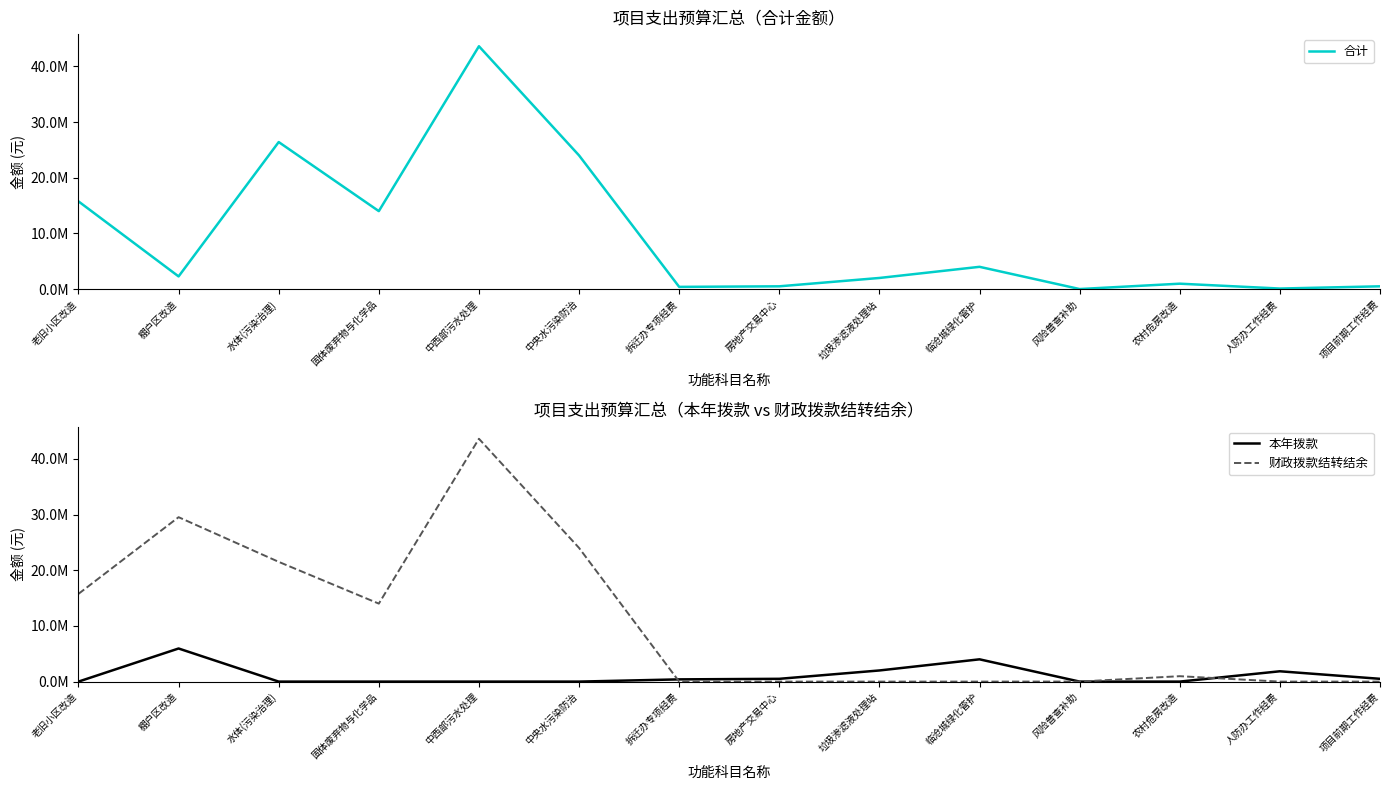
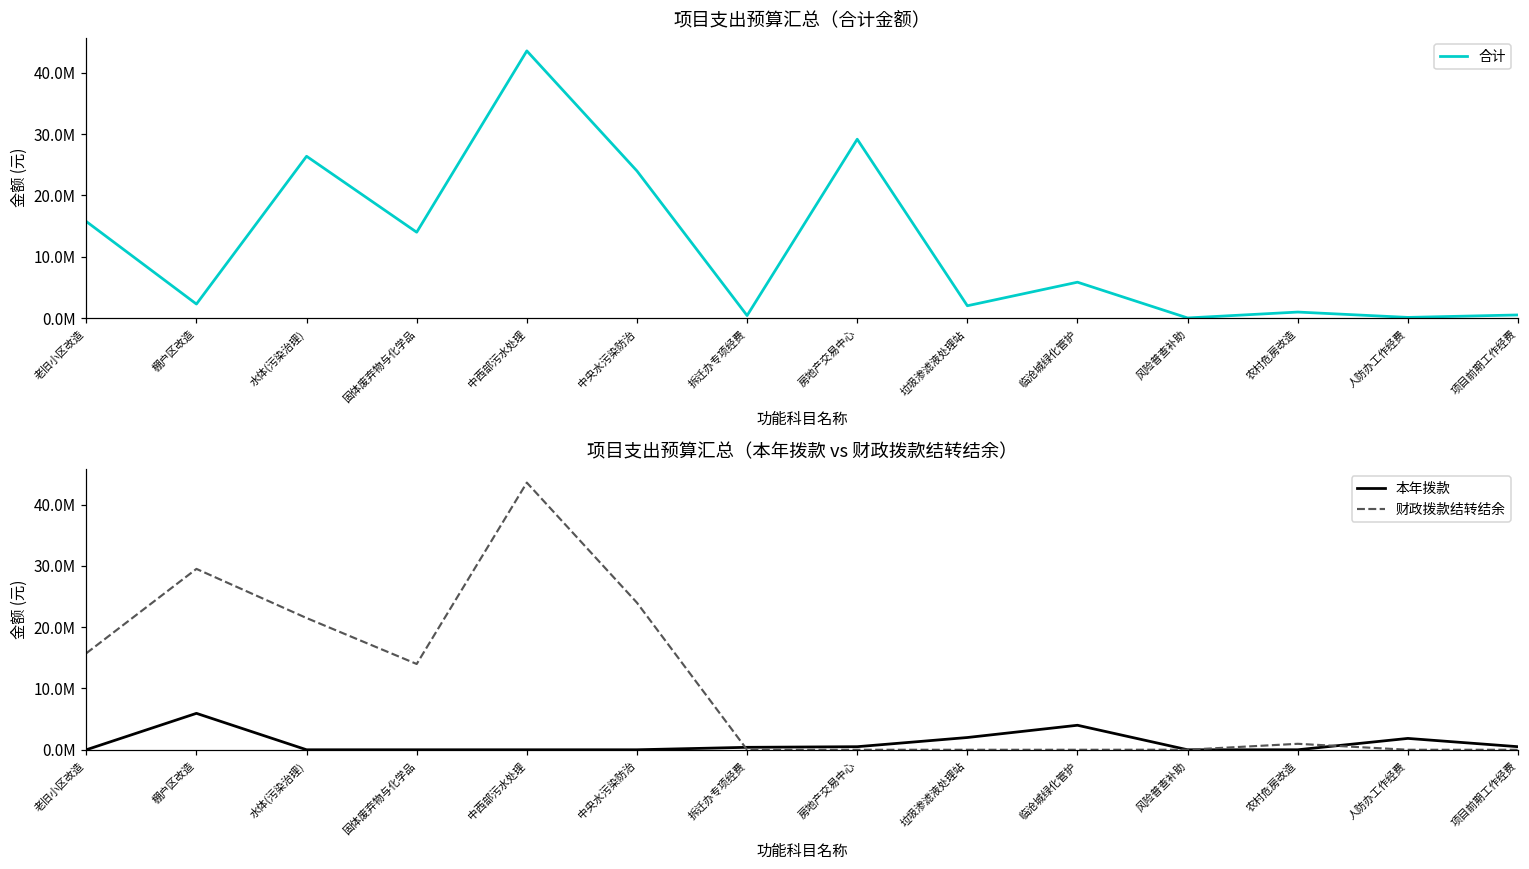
  {
    "项目支出预算汇总（合计金额）": {
      "老旧小区改造": 16000000,
      "棚户区改造": 2000000,
      "水体(污染治理)": 26000000,
      "固体废弃物与化学品": 14000000,
      "中西部污水处理": 44000000,
      "中央水污染防治": 24000000,
      "拆迁办专项经费": 0,
-     "房地产交易中心": 1000000,
+     "房地产交易中心": 29000000,
      "垃圾渗滤液处理站": 2000000,
-     "临沧城绿化管护": 4000000,
+     "临沧城绿化管护": 6000000,
      "风险普查补助": 0,
      "农村危房改造": 1000000,
      "人防办工作经费": 0,
      "项目前期工作经费": 1000000
    },
    "项目支出预算汇总（本年拨款 vs 财政拨款结转结余）": {
      "本年拨款": {
        "老旧小区改造": 0,
        "棚户区改造": 6000000,
        "水体(污染治理)": 0,
        "固体废弃物与化学品": 0,
        "中西部污水处理": 0,
        "中央水污染防治": 0,
        "房地产交易中心": 1000000,
        "垃圾渗滤液处理站": 2000000,
        "临沧城绿化管护": 4000000,
        "农村危房改造": 0,
        "人防办工作经费": 2000000,
        "项目前期工作经费": 1000000
      },
      "财政拨款结转结余": {
        "老旧小区改造": 16000000,
        "棚户区改造": 30000000,
        "水体(污染治理)": 21000000,
        "固体废弃物与化学品": 14000000,
        "中西部污水处理": 44000000,
        "中央水污染防治": 24000000,
        "房地产交易中心": 0,
        "垃圾渗滤液处理站": 0,
        "临沧城绿化管护": 0,
        "农村危房改造": 1000000,
        "人防办工作经费": 0,
        "项目前期工作经费": 0
      }
    }
  }
